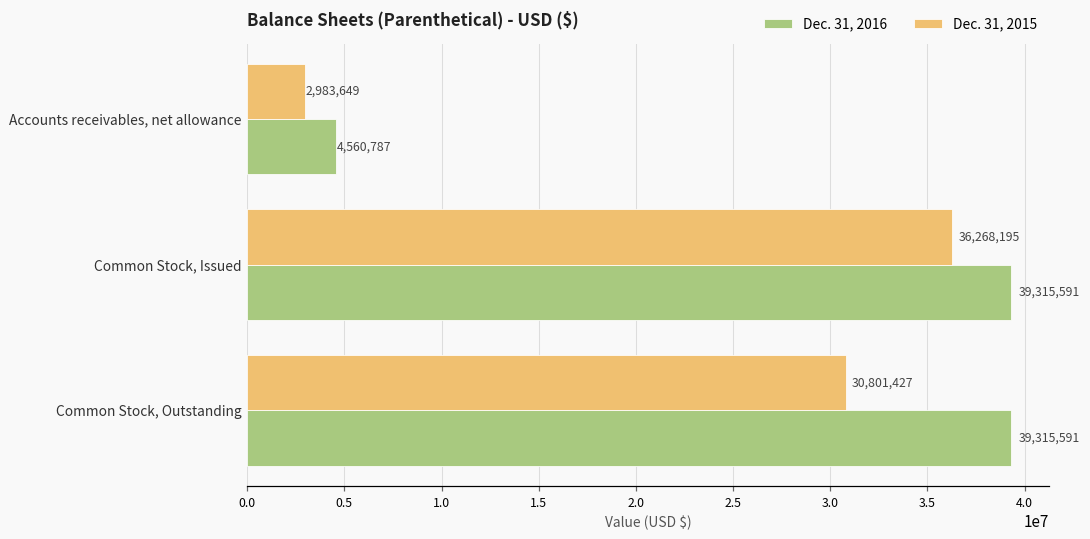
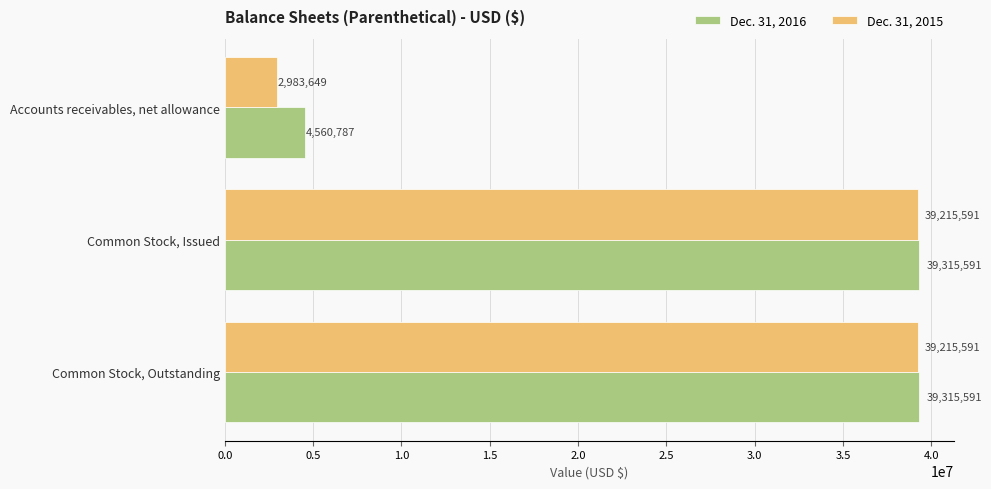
  {
    "Dec. 31, 2016": {
      "Accounts receivables, net allowance": "4,560,787",
      "Common Stock, Issued": "39,315,591",
      "Common Stock, Outstanding": "39,315,591"
    },
    "Dec. 31, 2015": {
      "Accounts receivables, net allowance": "2,983,649",
-     "Common Stock, Issued": "36,268,195",
-     "Common Stock, Outstanding": "30,801,427"
+     "Common Stock, Issued": "39,215,591",
+     "Common Stock, Outstanding": "39,215,591"
    }
  }
